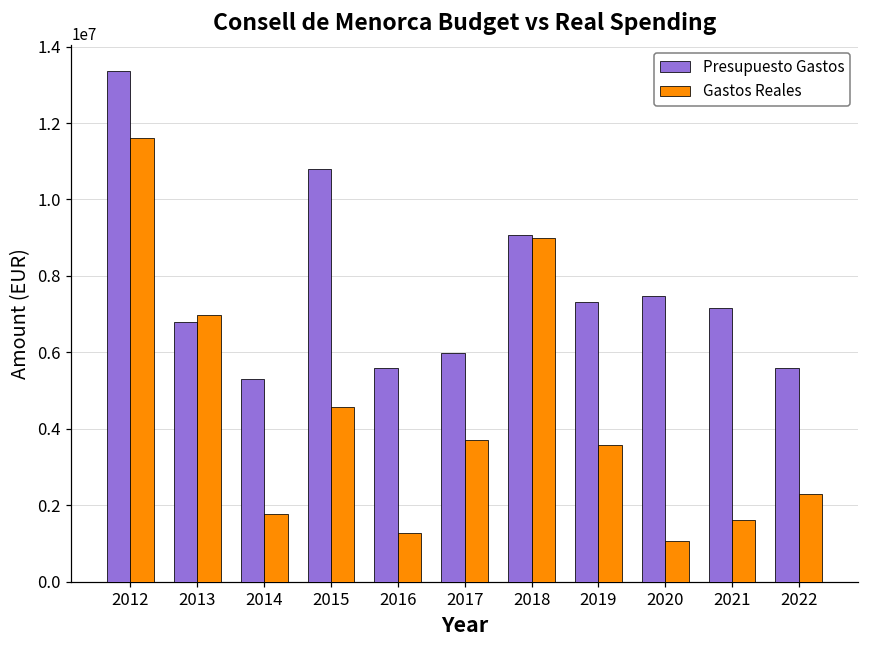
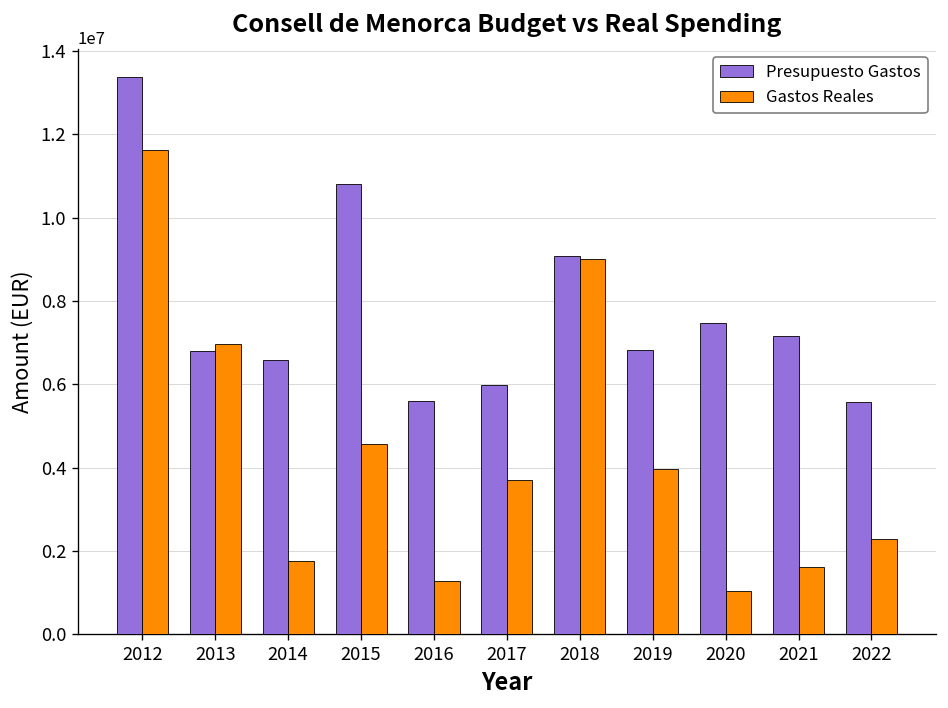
  {
    "Presupuesto Gastos": {
      "2012": 13400000,
      "2013": 6800000,
-     "2014": 5300000,
+     "2014": 6600000,
      "2015": 10800000,
      "2016": 5600000,
      "2017": 6000000,
      "2018": 9100000,
-     "2019": 7300000,
+     "2019": 6800000,
      "2020": 7500000,
      "2021": 7200000,
      "2022": 5600000
    },
    "Gastos Reales": {
      "2012": 11600000,
      "2013": 7000000,
      "2014": 1800000,
      "2015": 4600000,
      "2016": 1300000,
      "2017": 3700000,
      "2018": 9000000,
-     "2019": 3600000,
+     "2019": 4000000,
      "2020": 1100000,
      "2021": 1600000,
      "2022": 2300000
    }
  }
